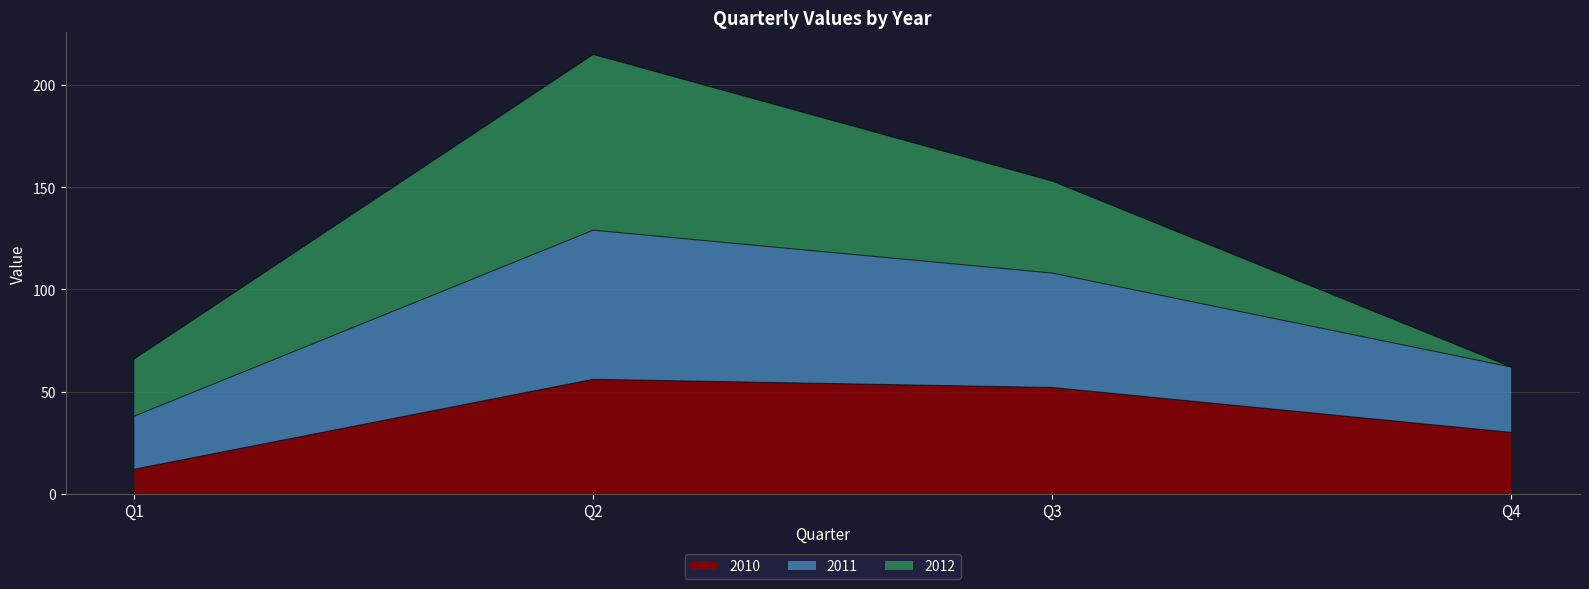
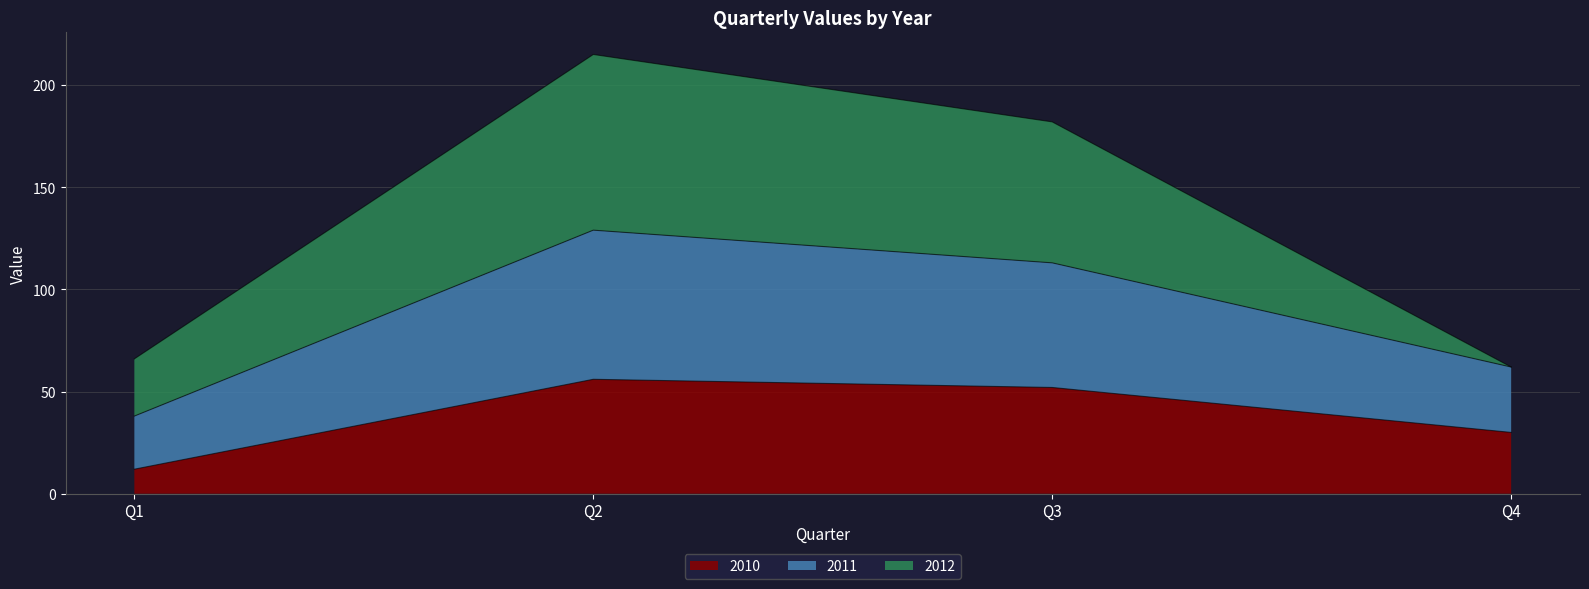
  {
    "2010": {
      "Q1": 12,
      "Q2": 56,
      "Q3": 52,
      "Q4": 30
    },
    "2011": {
      "Q1": 26,
      "Q2": 73,
-     "Q3": 56
+     "Q3": 61
    },
    "2012": {
      "Q1": 28,
      "Q2": 86,
-     "Q3": 45
+     "Q3": 69
    }
  }
